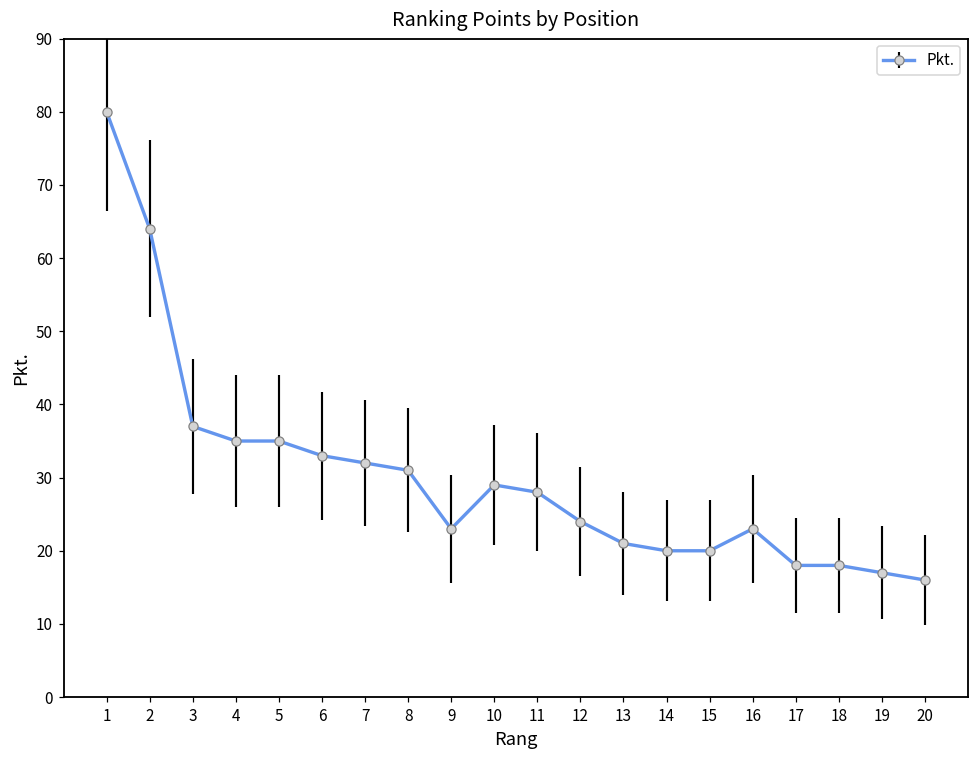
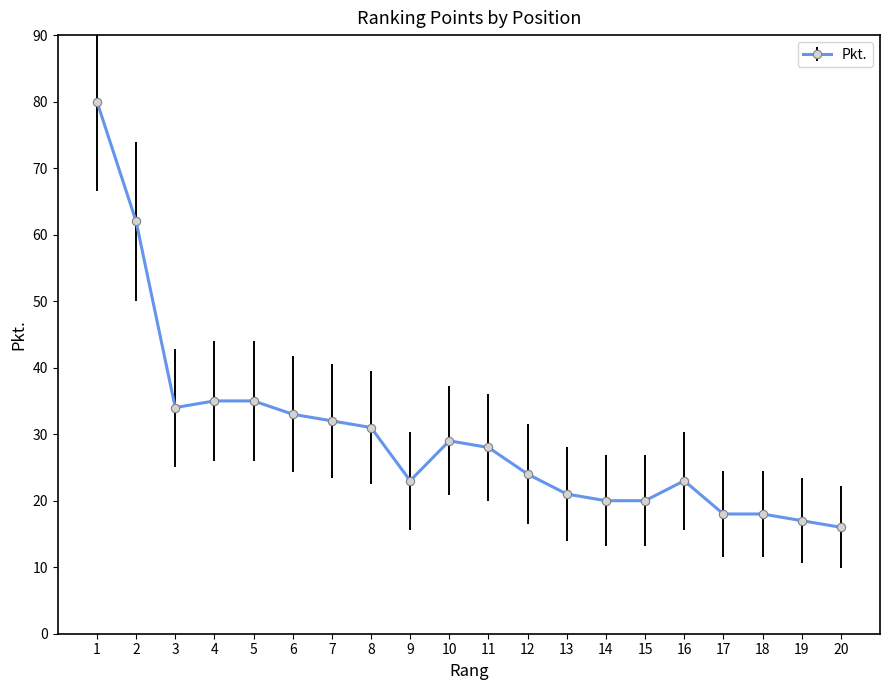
  {
    "1": 80,
-   "2": 64,
-   "3": 37,
+   "2": 62,
+   "3": 34,
    "4": 35,
    "5": 35,
    "6": 33,
    "7": 32,
    "8": 31,
    "9": 23,
    "10": 29,
    "11": 28,
    "12": 24,
    "13": 21,
    "14": 20,
    "15": 20,
    "16": 23,
    "17": 18,
    "18": 18,
    "19": 17,
    "20": 16
  }
